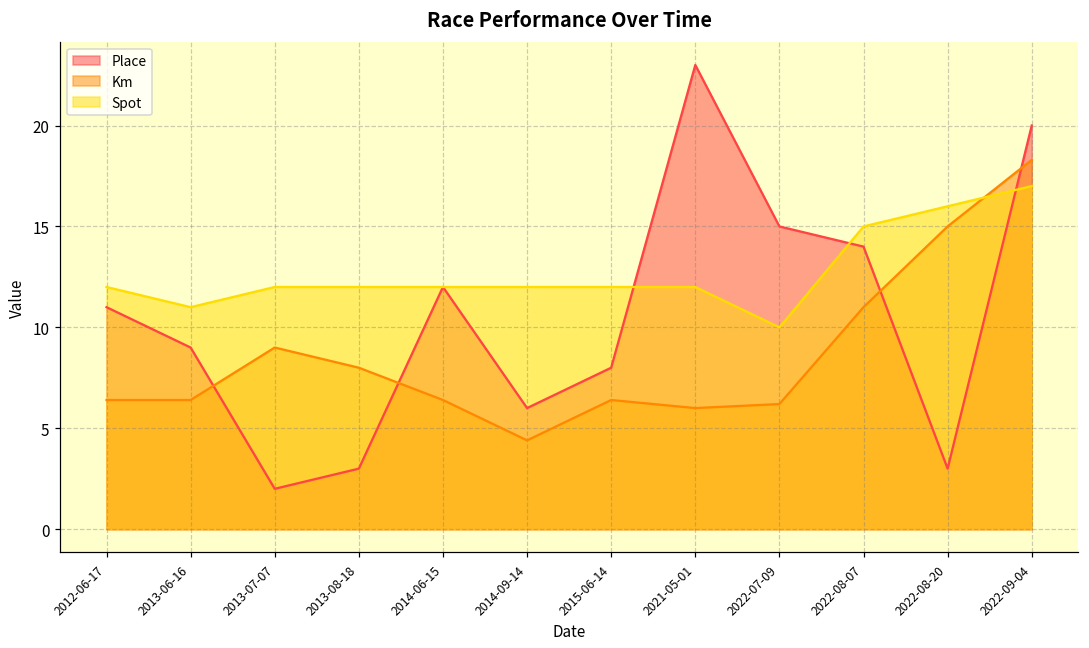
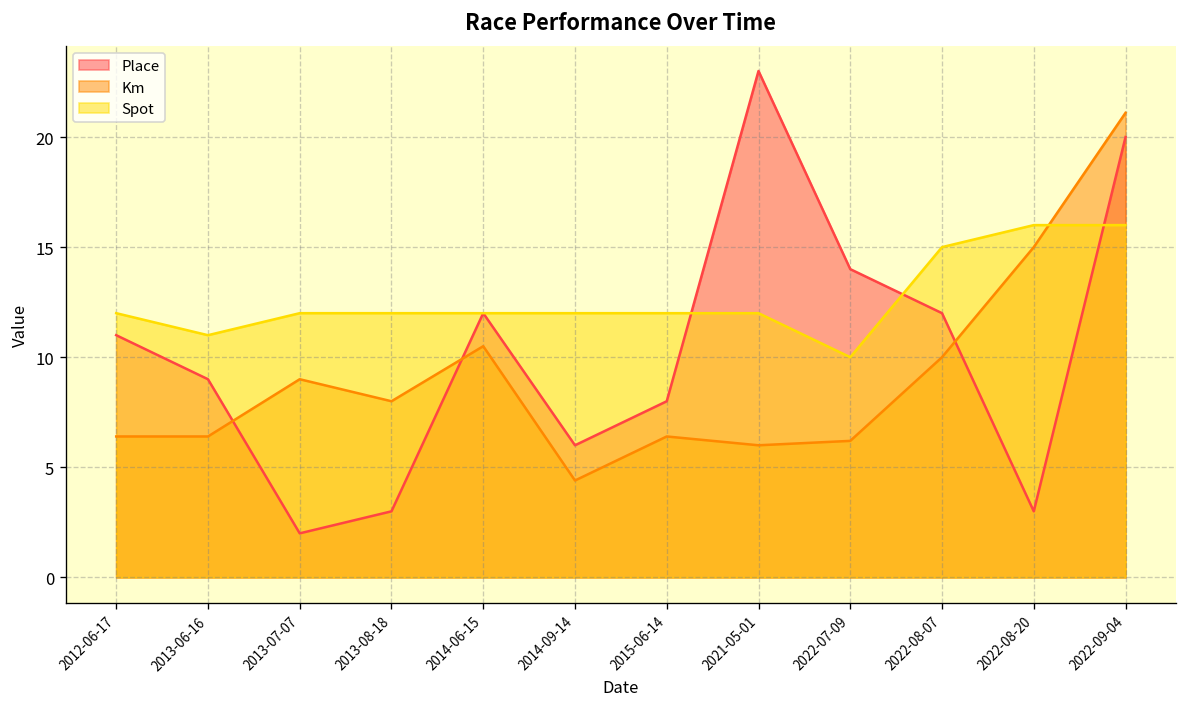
  {
    "Place": {
      "2012-06-17": 11,
      "2013-06-16": 9,
      "2013-07-07": 2,
      "2013-08-18": 3,
      "2014-09-14": 6,
      "2015-06-14": 8,
      "2021-05-01": 23,
-     "2022-07-09": 15,
-     "2022-08-07": 14,
+     "2022-07-09": 14,
+     "2022-08-07": 12,
      "2022-08-20": 3,
      "2022-09-04": 20
    },
    "Km": {
      "2012-06-17": 6.4,
      "2013-06-16": 6.4,
      "2013-07-07": 9.0,
      "2013-08-18": 8.0,
-     "2014-06-15": 6.4,
+     "2014-06-15": 10.5,
      "2014-09-14": 4.4,
      "2015-06-14": 6.4,
      "2021-05-01": 6.0,
      "2022-07-09": 6.2,
-     "2022-08-07": 11,
+     "2022-08-07": 10,
      "2022-08-20": 15.0,
-     "2022-09-04": 18.3
+     "2022-09-04": 21.1
    },
    "Spot": {
      "2012-06-17": 12,
      "2013-06-16": 11,
      "2013-07-07": 12,
      "2013-08-18": 12,
      "2014-09-14": 12,
      "2015-06-14": 12,
      "2021-05-01": 12,
      "2022-07-09": 10,
      "2022-08-07": 15,
      "2022-08-20": 16,
-     "2022-09-04": 17
+     "2022-09-04": 16
    }
  }
